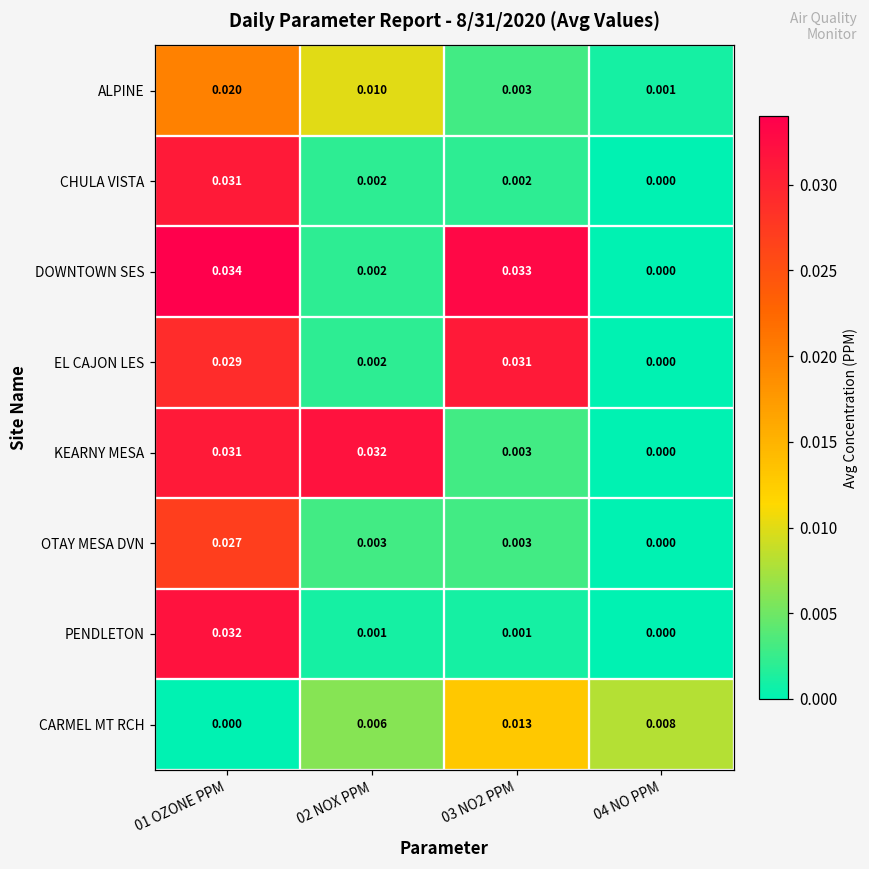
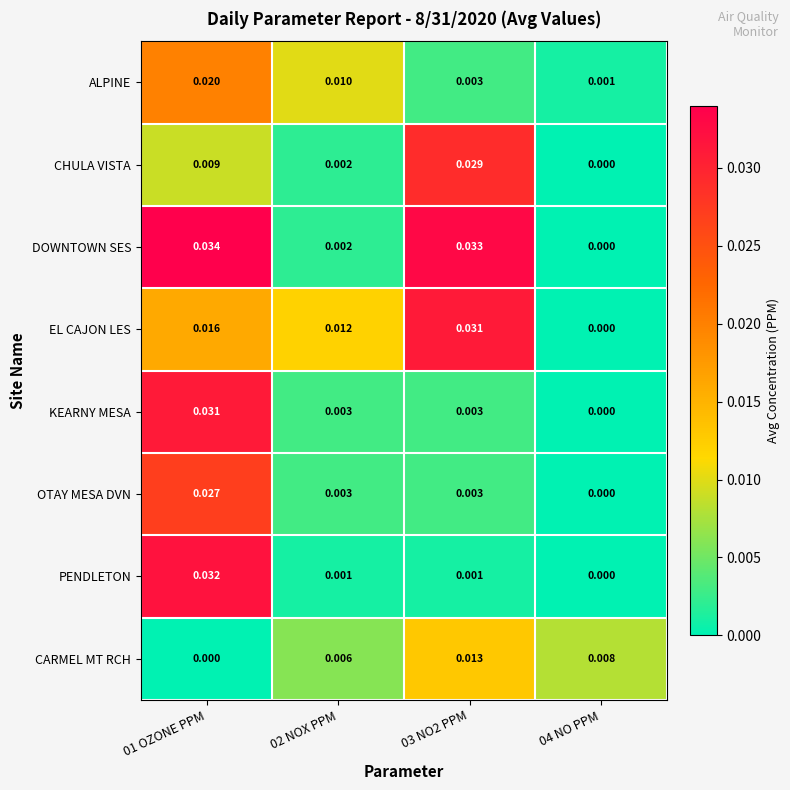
  {
    "ALPINE": {
      "01 OZONE PPM": 0.020,
      "02 NOX PPM": 0.010,
      "03 NO2 PPM": 0.003,
      "04 NO PPM": 0.001
    },
    "CHULA VISTA": {
-     "01 OZONE PPM": 0.031,
+     "01 OZONE PPM": 0.009,
      "02 NOX PPM": 0.002,
-     "03 NO2 PPM": 0.002,
+     "03 NO2 PPM": 0.029,
      "04 NO PPM": 0.000
    },
    "DOWNTOWN SES": {
      "01 OZONE PPM": 0.034,
      "02 NOX PPM": 0.002,
      "03 NO2 PPM": 0.033,
      "04 NO PPM": 0.000
    },
    "EL CAJON LES": {
-     "01 OZONE PPM": 0.029,
-     "02 NOX PPM": 0.002,
+     "01 OZONE PPM": 0.016,
+     "02 NOX PPM": 0.012,
      "03 NO2 PPM": 0.031,
      "04 NO PPM": 0.000
    },
    "KEARNY MESA": {
      "01 OZONE PPM": 0.031,
-     "02 NOX PPM": 0.032,
+     "02 NOX PPM": 0.003,
      "03 NO2 PPM": 0.003,
      "04 NO PPM": 0.000
    },
    "OTAY MESA DVN": {
      "01 OZONE PPM": 0.027,
      "02 NOX PPM": 0.003,
      "03 NO2 PPM": 0.003,
      "04 NO PPM": 0.000
    },
    "PENDLETON": {
      "01 OZONE PPM": 0.032,
      "02 NOX PPM": 0.001,
      "03 NO2 PPM": 0.001,
      "04 NO PPM": 0.000
    },
    "CARMEL MT RCH": {
      "01 OZONE PPM": 0.000,
      "02 NOX PPM": 0.006,
      "03 NO2 PPM": 0.013,
      "04 NO PPM": 0.008
    }
  }
